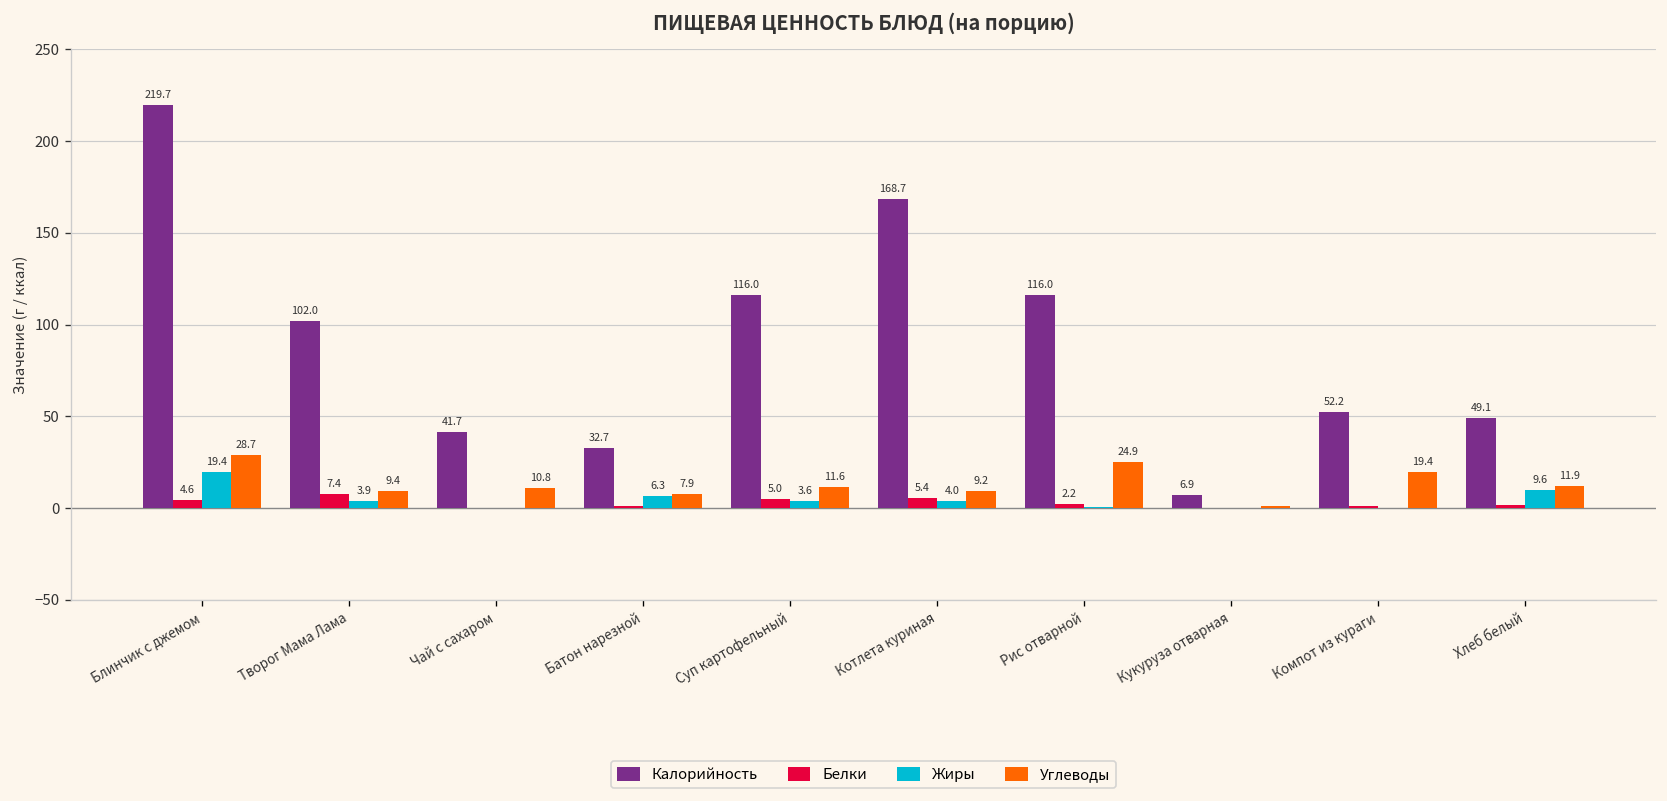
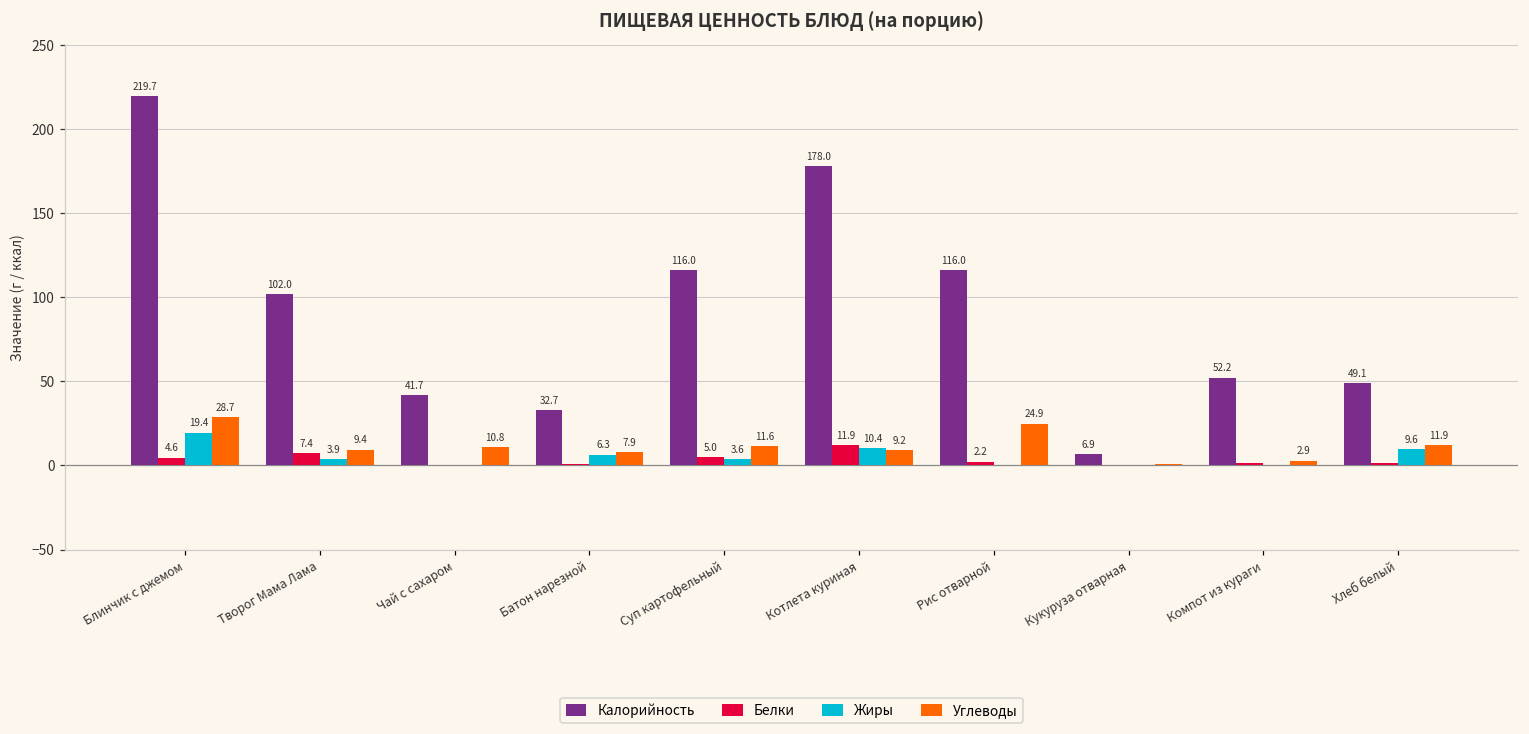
  {
    "Калорийность": {
      "Блинчик с джемом": 219.7,
      "Творог Мама Лама": 102.0,
      "Чай с сахаром": 41.7,
      "Батон нарезной": 32.7,
      "Суп картофельный": 116.0,
-     "Котлета куриная": 168.7,
+     "Котлета куриная": 178.0,
      "Рис отварной": 116.0,
      "Кукуруза отварная": 6.9,
      "Компот из кураги": 52.2,
      "Хлеб белый": 49.1
    },
    "Белки": {
      "Блинчик с джемом": 4.6,
      "Творог Мама Лама": 7.4,
      "Суп картофельный": 5.0,
-     "Котлета куриная": 5.4,
+     "Котлета куриная": 11.9,
      "Рис отварной": 2.2
    },
    "Жиры": {
      "Блинчик с джемом": 19.4,
      "Творог Мама Лама": 3.9,
      "Батон нарезной": 6.3,
      "Суп картофельный": 3.6,
-     "Котлета куриная": 4.0,
+     "Котлета куриная": 10.4,
      "Хлеб белый": 9.6
    },
    "Углеводы": {
      "Блинчик с джемом": 28.7,
      "Творог Мама Лама": 9.4,
      "Чай с сахаром": 10.8,
      "Батон нарезной": 7.9,
      "Суп картофельный": 11.6,
      "Котлета куриная": 9.2,
      "Рис отварной": 24.9,
-     "Компот из кураги": 19.4,
+     "Компот из кураги": 2.9,
      "Хлеб белый": 11.9
    }
  }
